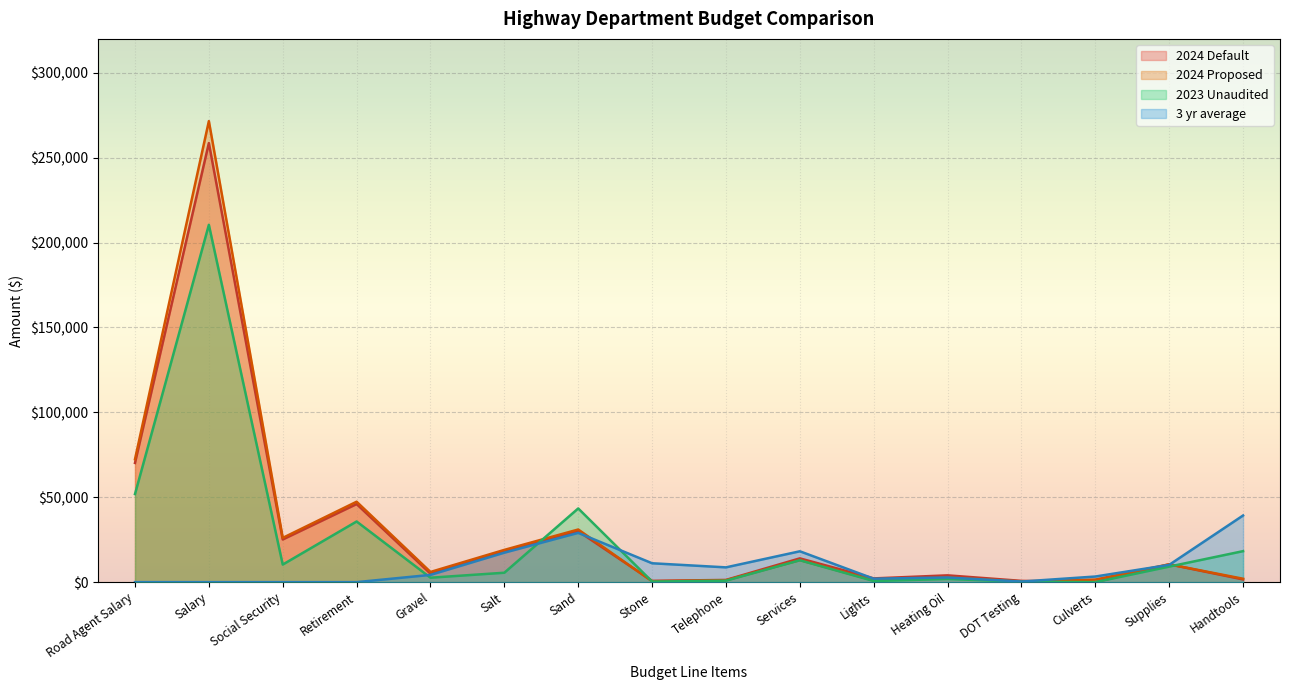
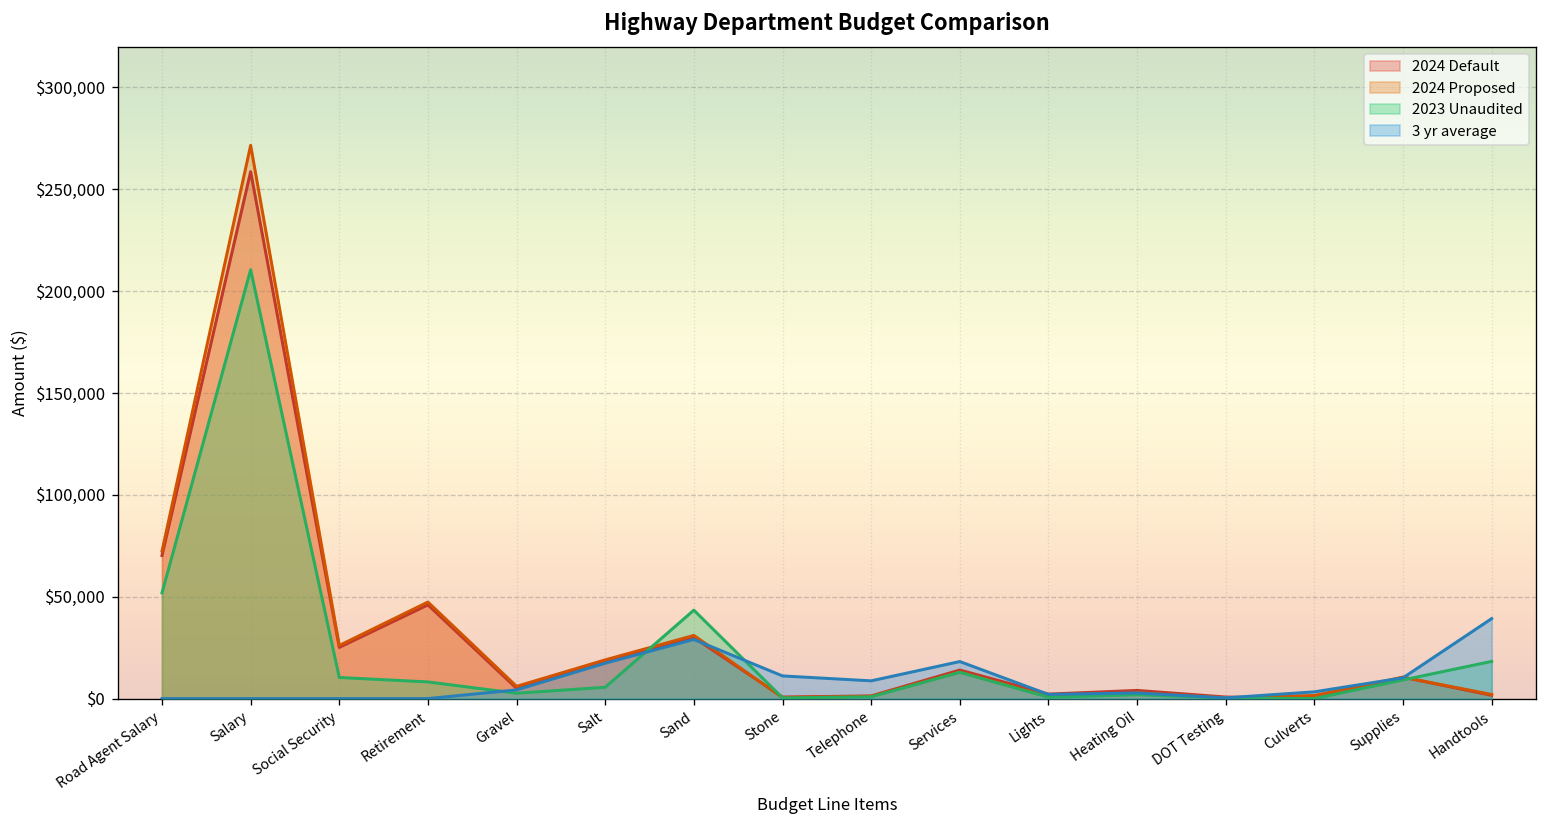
  {
    "2023 Unaudited": {
      "Road Agent Salary": "$52,000",
      "Salary": "$210,000",
      "Social Security": "$10,000",
-     "Retirement": "$36,000",
+     "Retirement": "$8,000",
      "Gravel": "$3,000",
      "Salt": "$6,000",
      "Sand": "$43,000",
      "Handtools": "$18,000"
    },
    "3 yr average": {
      "Road Agent Salary": "$0",
      "Salary": "$0",
      "Social Security": "$0",
      "Retirement": "$0",
      "Stone": "$11,000",
      "Telephone": "$9,000",
      "Services": "$18,000",
      "Culverts": "$3,000",
      "Handtools": "$39,000"
    }
  }
